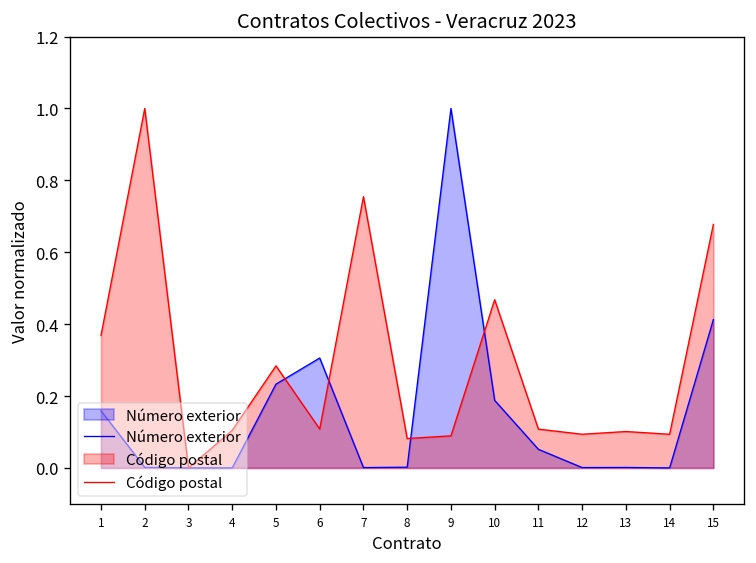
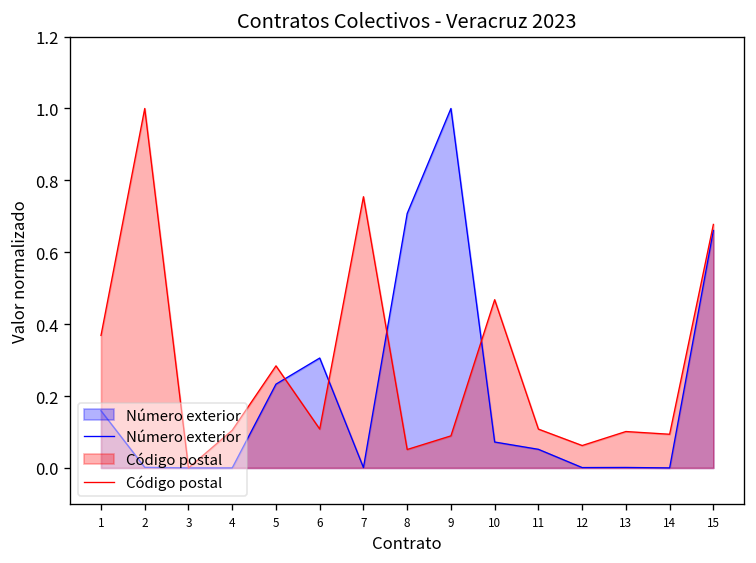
  {
    "Número exterior": {
      "5": 0.23,
      "6": 0.31,
      "7": 0.00,
-     "8": 0.00,
+     "8": 0.71,
      "9": 1.00,
-     "10": 0.19,
+     "10": 0.07,
      "11": 0.05,
      "12": 0.00,
      "13": 0.00,
      "14": 0.00,
-     "15": 0.41
+     "15": 0.66
    },
    "Código postal": {
      "1": 0.37,
      "2": 1.00,
      "5": 0.28,
      "6": 0.11,
      "7": 0.75,
-     "8": 0.08,
+     "8": 0.05,
      "9": 0.09,
      "10": 0.47,
      "11": 0.11,
-     "12": 0.09,
+     "12": 0.06,
      "13": 0.10,
      "14": 0.09,
      "15": 0.68
    }
  }
